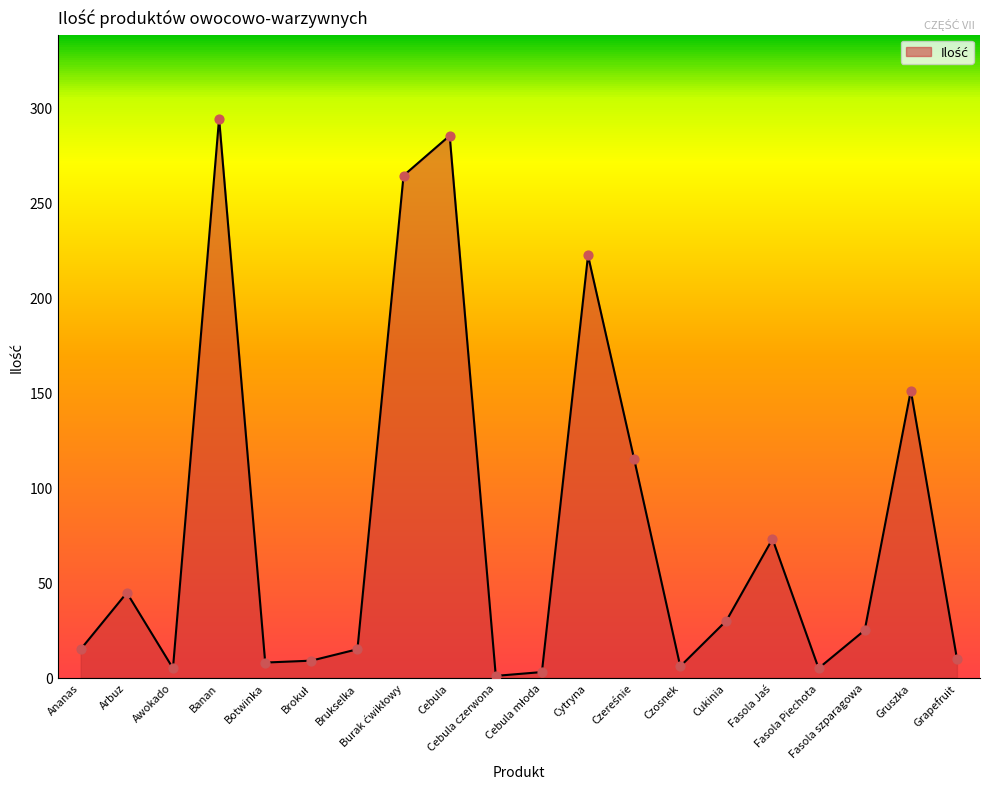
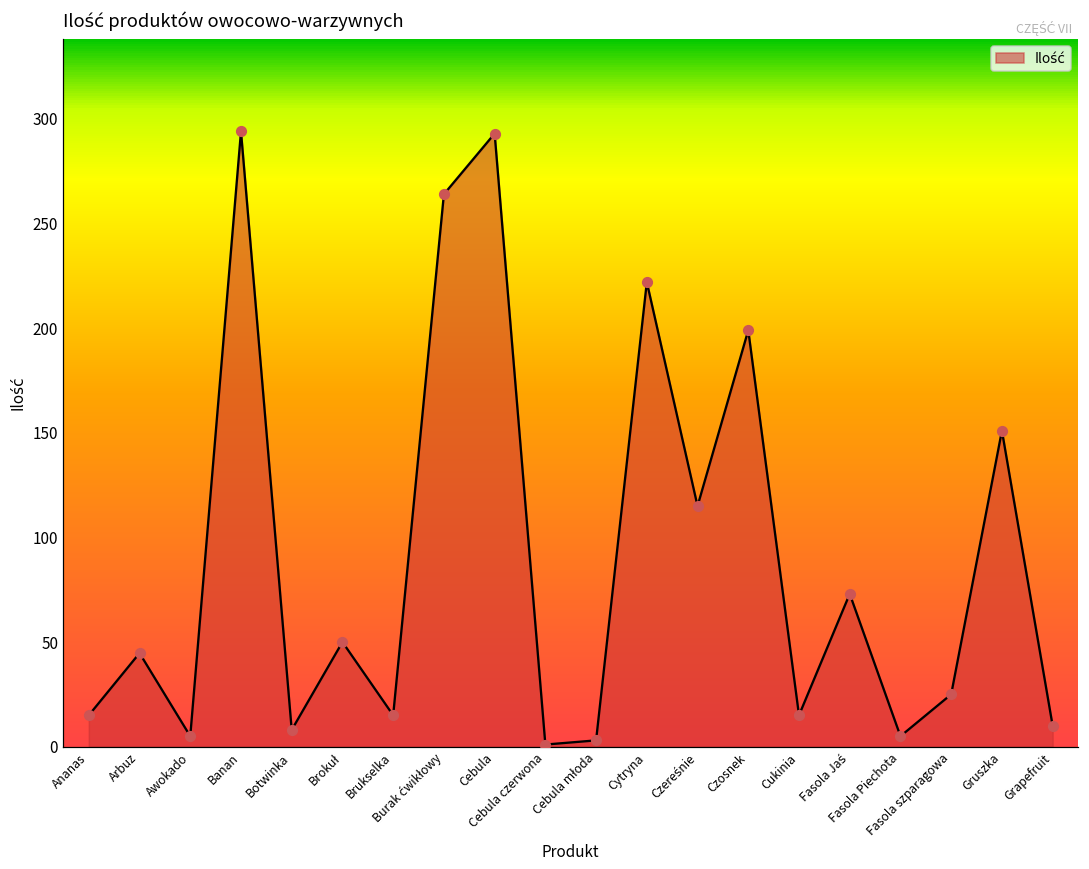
  {
    "Ananas": 15,
    "Arbuz": 45,
    "Awokado": 5,
    "Banan": 294,
    "Botwinka": 8,
-   "Brokuł": 9,
+   "Brokuł": 50,
    "Brukselka": 15,
    "Burak ćwikłowy": 264,
-   "Cebula": 285,
+   "Cebula": 293,
    "Cebula czerwona": 1,
    "Cebula młoda": 3,
    "Cytryna": 222,
    "Czereśnie": 115,
-   "Czosnek": 6,
-   "Cukinia": 30,
+   "Czosnek": 199,
+   "Cukinia": 15,
    "Fasola Jaś": 73,
    "Fasola Piechota": 5,
    "Fasola szparagowa": 25,
    "Gruszka": 151,
    "Grapefruit": 10
  }
